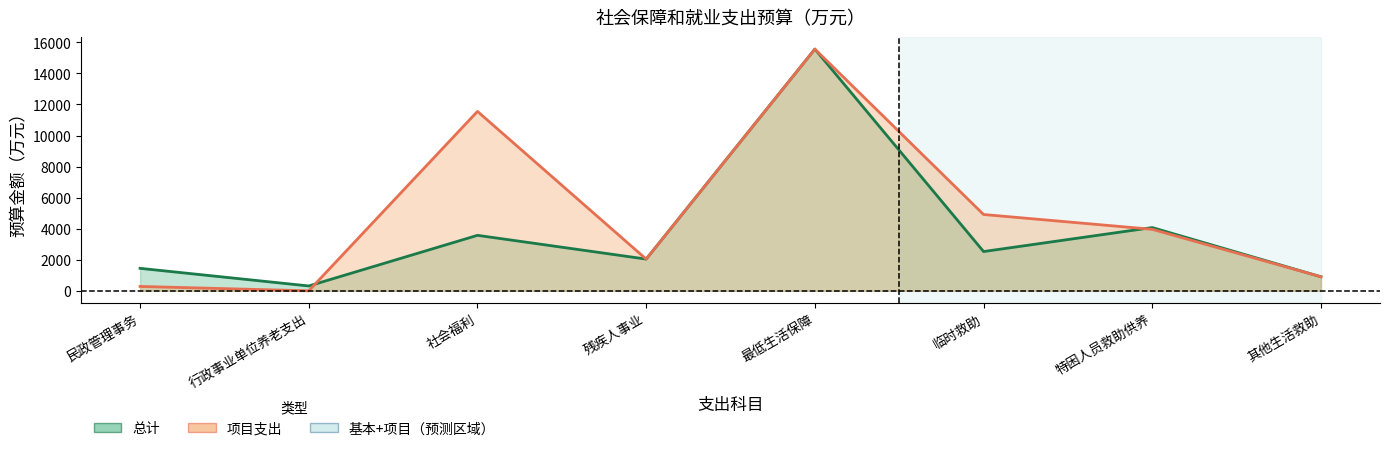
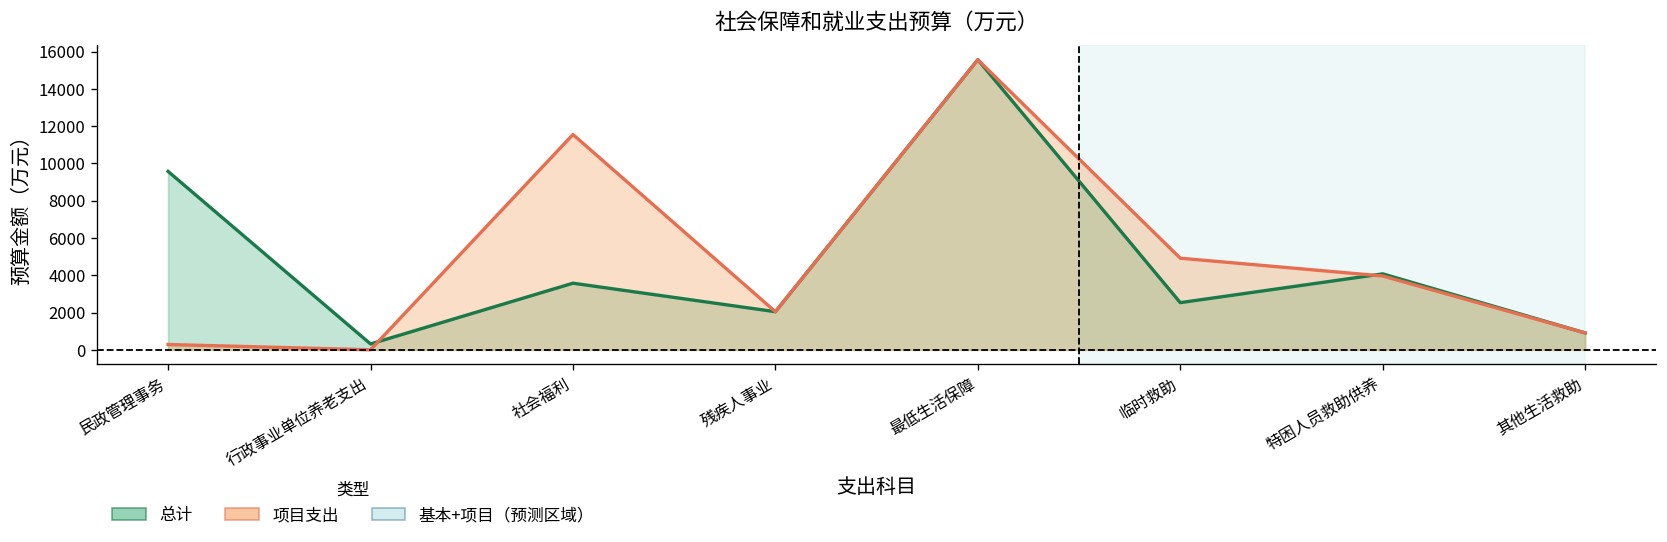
  {
    "总计": {
-     "民政管理事务": 1400,
+     "民政管理事务": 9600,
      "行政事业单位养老支出": 300,
      "社会福利": 3600,
      "临时救助": 2500
    },
    "项目支出": {
      "民政管理事务": 300,
      "行政事业单位养老支出": 0,
      "社会福利": 11600,
      "临时救助": 4900
    }
  }
